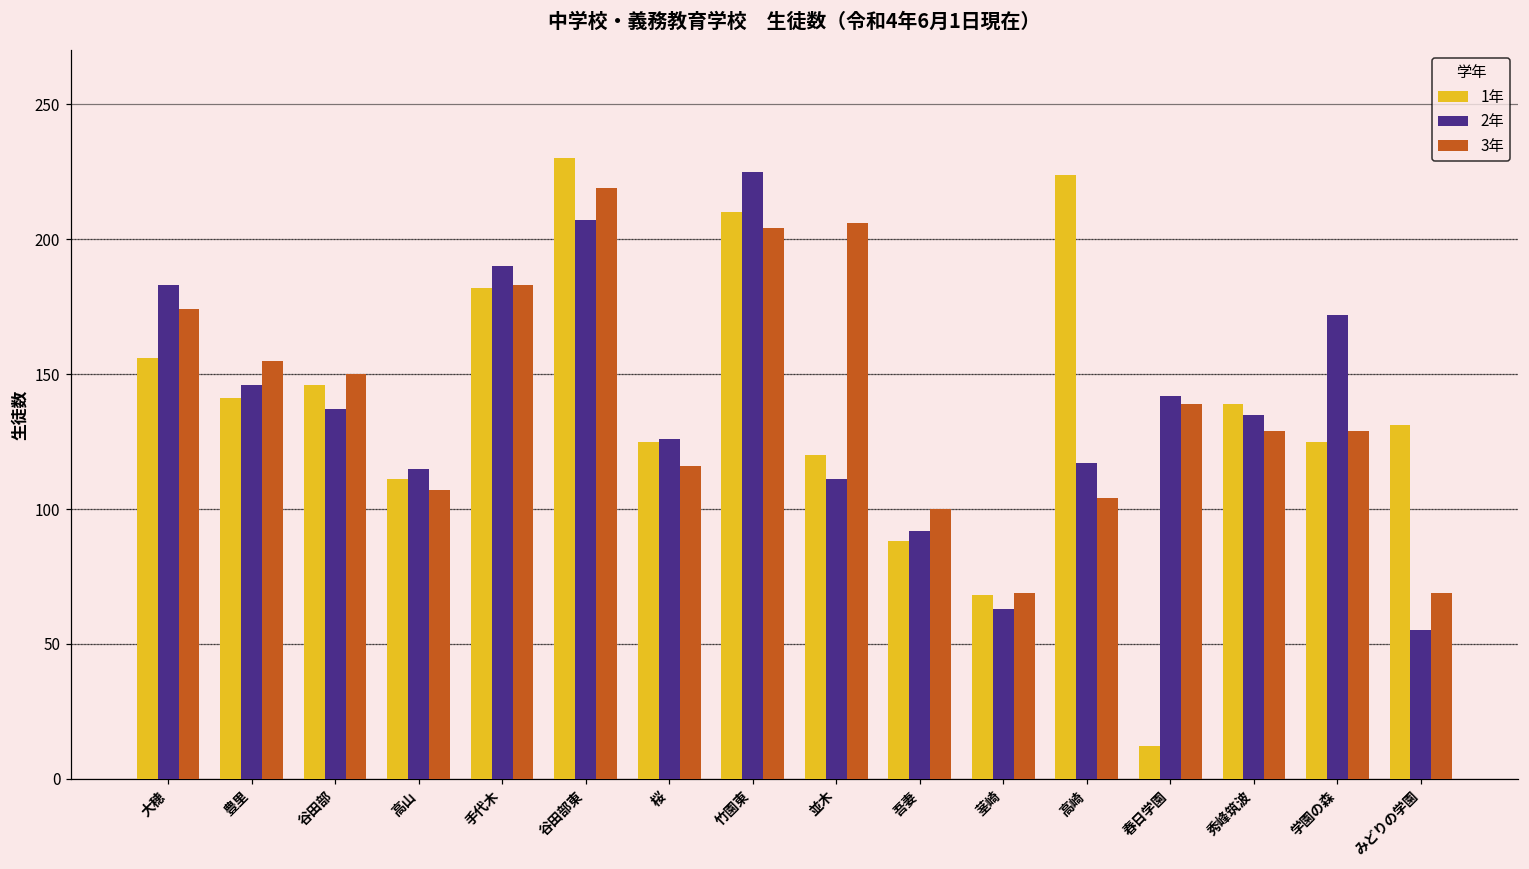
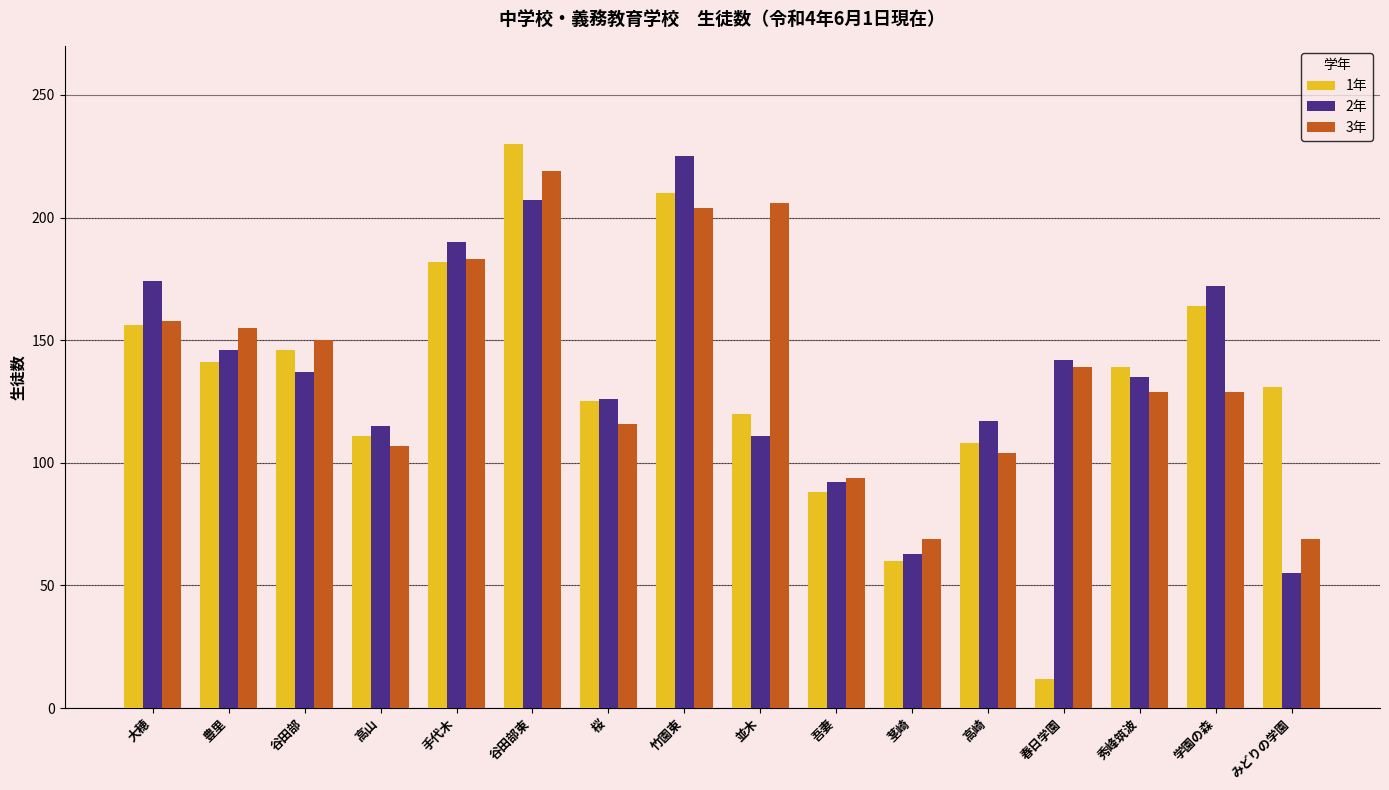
  {
    "1年": {
      "大穂": 156,
      "豊里": 141,
      "谷田部": 146,
      "高山": 111,
      "手代木": 182,
      "谷田部東": 230,
      "桜": 125,
      "竹園東": 210,
      "並木": 120,
      "吾妻": 88,
-     "茎崎": 68,
-     "高崎": 224,
+     "茎崎": 60,
+     "高崎": 108,
      "春日学園": 12,
      "秀峰筑波": 139,
-     "学園の森": 125,
+     "学園の森": 164,
      "みどりの学園": 131
    },
    "2年": {
-     "大穂": 183,
+     "大穂": 174,
      "豊里": 146,
      "谷田部": 137,
      "高山": 115,
      "手代木": 190,
      "谷田部東": 207,
      "桜": 126,
      "竹園東": 225,
      "並木": 111,
      "吾妻": 92,
      "茎崎": 63,
      "高崎": 117,
      "春日学園": 142,
      "秀峰筑波": 135,
      "学園の森": 172,
      "みどりの学園": 55
    },
    "3年": {
-     "大穂": 174,
+     "大穂": 158,
      "豊里": 155,
      "谷田部": 150,
      "高山": 107,
      "手代木": 183,
      "谷田部東": 219,
      "桜": 116,
      "竹園東": 204,
      "並木": 206,
-     "吾妻": 100,
+     "吾妻": 94,
      "茎崎": 69,
      "高崎": 104,
      "春日学園": 139,
      "秀峰筑波": 129,
      "学園の森": 129,
      "みどりの学園": 69
    }
  }
